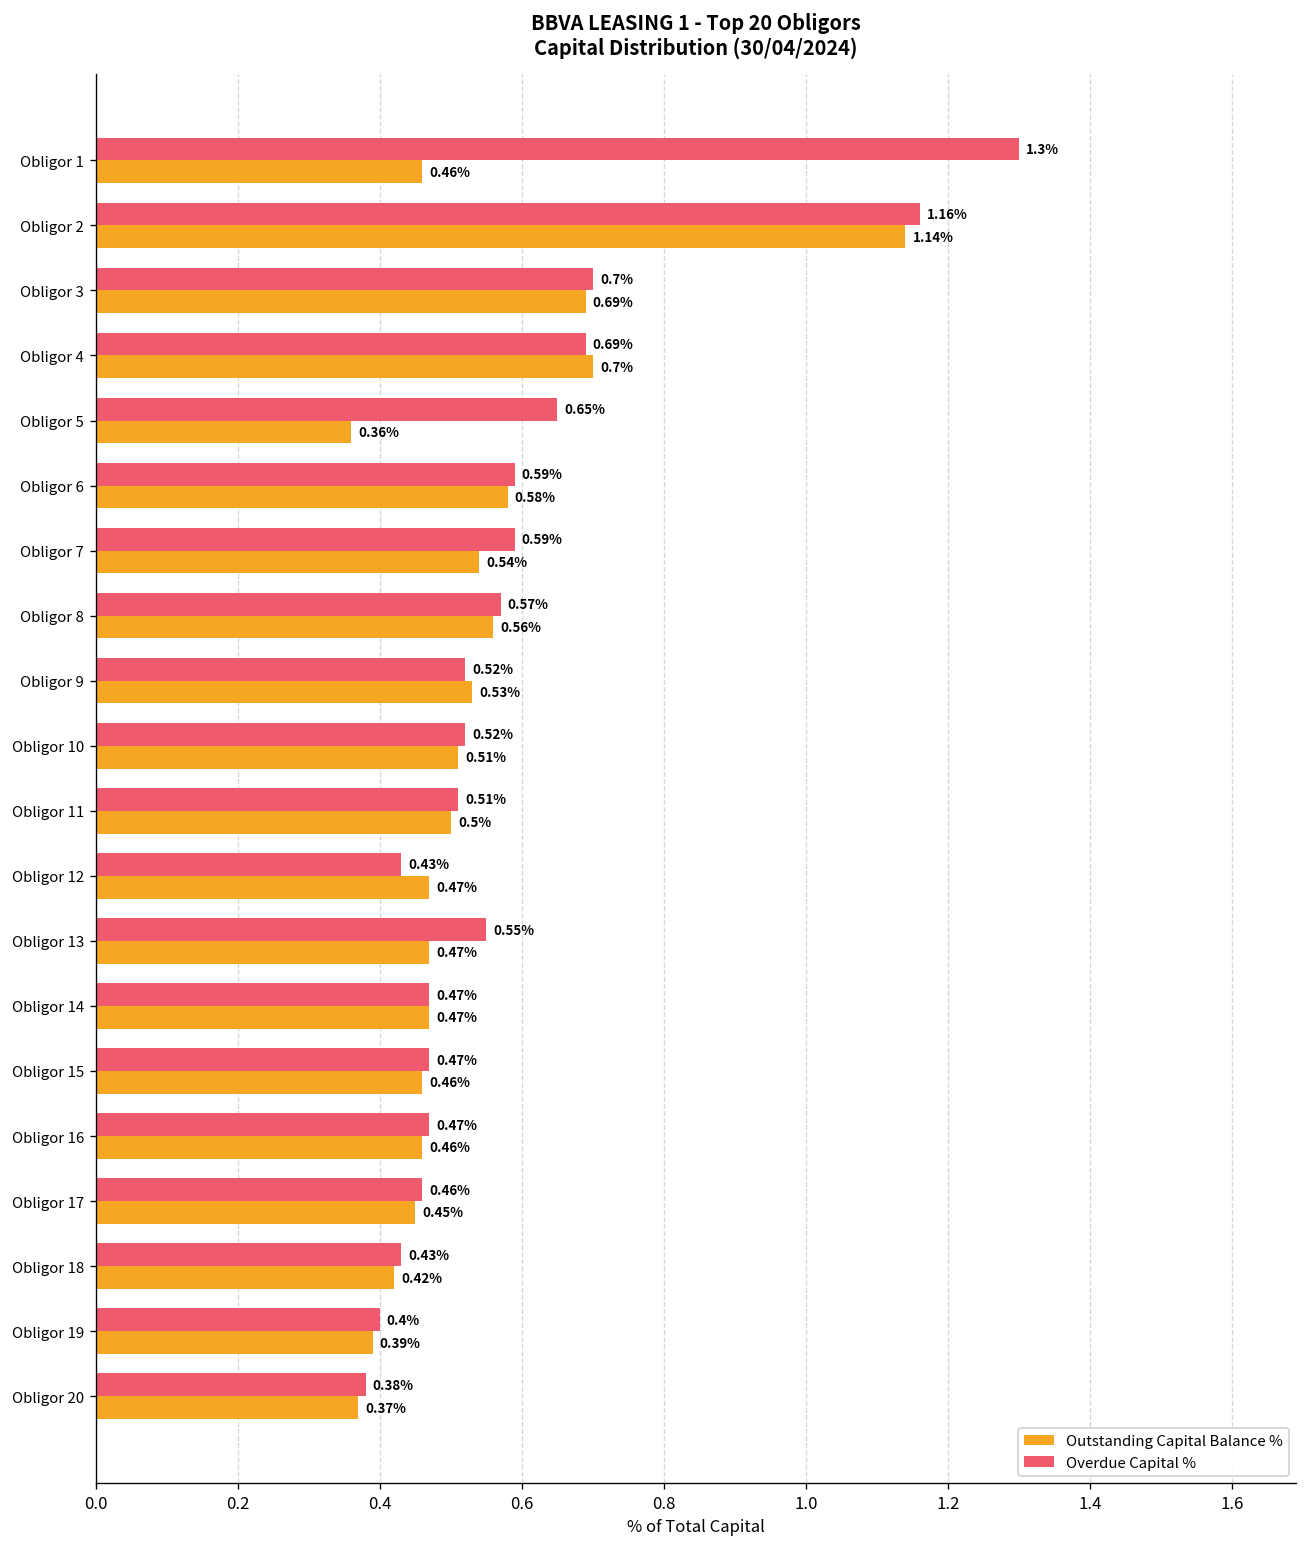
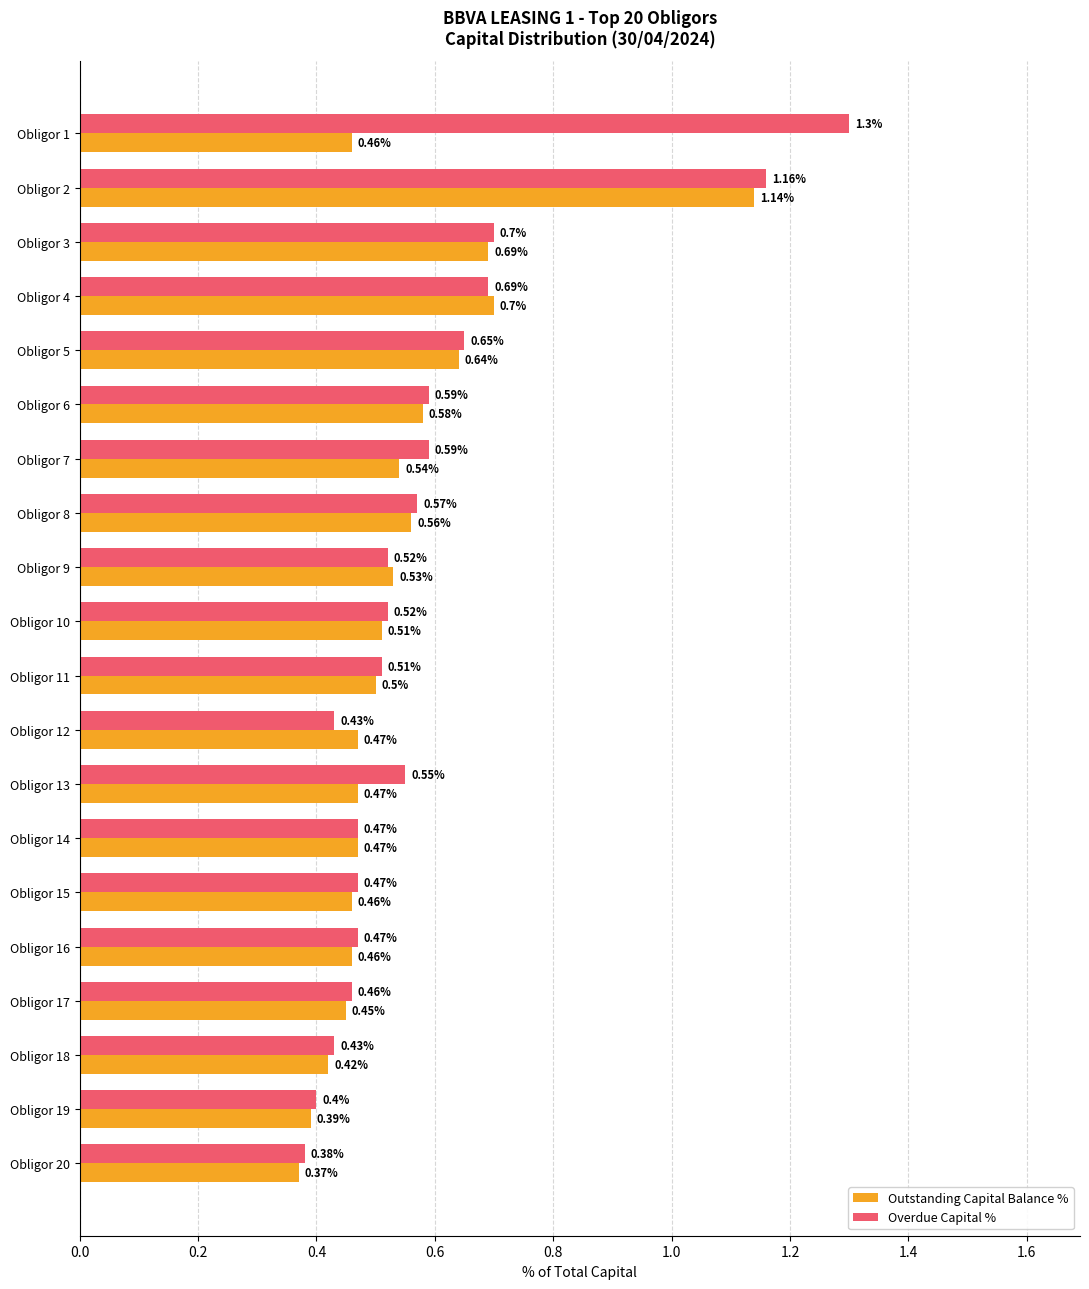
  {
    "Outstanding Capital Balance %": {
      "Obligor 1": "0.46%",
      "Obligor 2": "1.14%",
      "Obligor 3": "0.69%",
      "Obligor 4": "0.7%",
-     "Obligor 5": "0.36%",
+     "Obligor 5": "0.64%",
      "Obligor 6": "0.58%",
      "Obligor 7": "0.54%",
      "Obligor 8": "0.56%",
      "Obligor 9": "0.53%",
      "Obligor 10": "0.51%",
      "Obligor 11": "0.5%",
      "Obligor 12": "0.47%",
      "Obligor 13": "0.47%",
      "Obligor 14": "0.47%",
      "Obligor 15": "0.46%",
      "Obligor 16": "0.46%",
      "Obligor 17": "0.45%",
      "Obligor 18": "0.42%",
      "Obligor 19": "0.39%",
      "Obligor 20": "0.37%"
    },
    "Overdue Capital %": {
      "Obligor 1": "1.3%",
      "Obligor 2": "1.16%",
      "Obligor 3": "0.7%",
      "Obligor 4": "0.69%",
      "Obligor 5": "0.65%",
      "Obligor 6": "0.59%",
      "Obligor 7": "0.59%",
      "Obligor 8": "0.57%",
      "Obligor 9": "0.52%",
      "Obligor 10": "0.52%",
      "Obligor 11": "0.51%",
      "Obligor 12": "0.43%",
      "Obligor 13": "0.55%",
      "Obligor 14": "0.47%",
      "Obligor 15": "0.47%",
      "Obligor 16": "0.47%",
      "Obligor 17": "0.46%",
      "Obligor 18": "0.43%",
      "Obligor 19": "0.4%",
      "Obligor 20": "0.38%"
    }
  }
